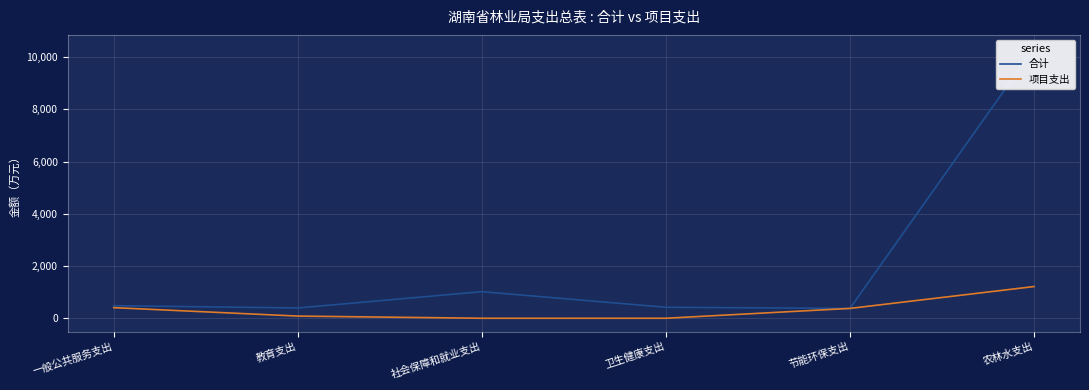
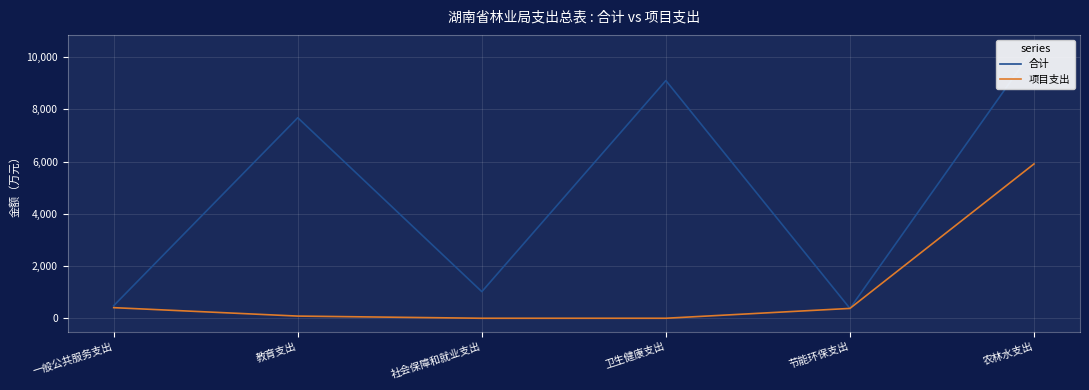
  {
    "合计": {
-     "教育支出": "400",
+     "教育支出": "7,700",
      "社会保障和就业支出": "1,000",
-     "卫生健康支出": "400"
+     "卫生健康支出": "9,100"
    },
    "项目支出": {
      "教育支出": "100",
      "社会保障和就业支出": "0",
      "卫生健康支出": "0",
-     "农林水支出": "1,200"
+     "农林水支出": "5,900"
    }
  }
